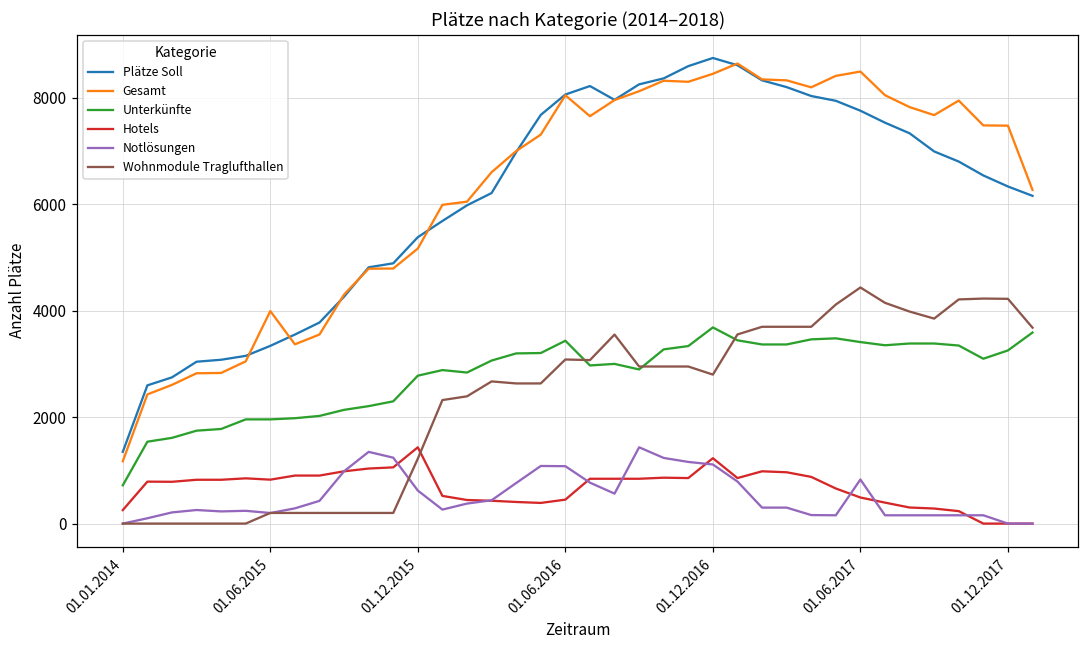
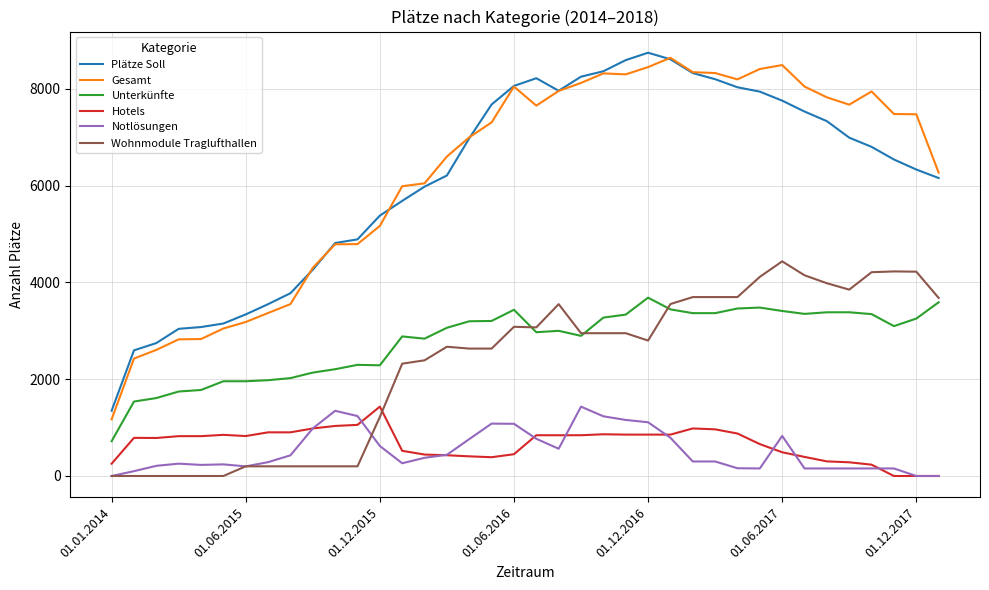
  {
    "Plätze Soll": {
      "01.01.2014": 1300,
      "01.06.2015": 3300,
      "01.12.2015": 5400,
      "01.12.2016": 8700,
      "01.06.2017": 7800,
      "01.12.2017": 6300
    },
    "Gesamt": {
      "01.01.2014": 1200,
-     "01.06.2015": 4000,
+     "01.06.2015": 3200,
      "01.12.2015": 5200,
      "01.12.2016": 8400,
      "01.06.2017": 8500,
      "01.12.2017": 7500
    },
    "Unterkünfte": {
      "01.01.2014": 700,
      "01.06.2015": 2000,
-     "01.12.2015": 2800,
+     "01.12.2015": 2300,
      "01.06.2016": 3400,
      "01.12.2016": 3700,
      "01.06.2017": 3400,
      "01.12.2017": 3300
    },
    "Hotels": {
      "01.01.2014": 300,
      "01.06.2015": 800,
      "01.12.2015": 1400,
      "01.06.2016": 500,
-     "01.12.2016": 1200,
+     "01.12.2016": 900,
      "01.06.2017": 500
    },
    "Notlösungen": {
      "01.12.2015": 600,
      "01.06.2016": 1100,
      "01.12.2016": 1100,
      "01.06.2017": 800
    },
    "Wohnmodule Traglufthallen": {
      "01.12.2015": 1200,
      "01.06.2016": 3100,
      "01.12.2016": 2800,
      "01.06.2017": 4400,
      "01.12.2017": 4200
    }
  }
